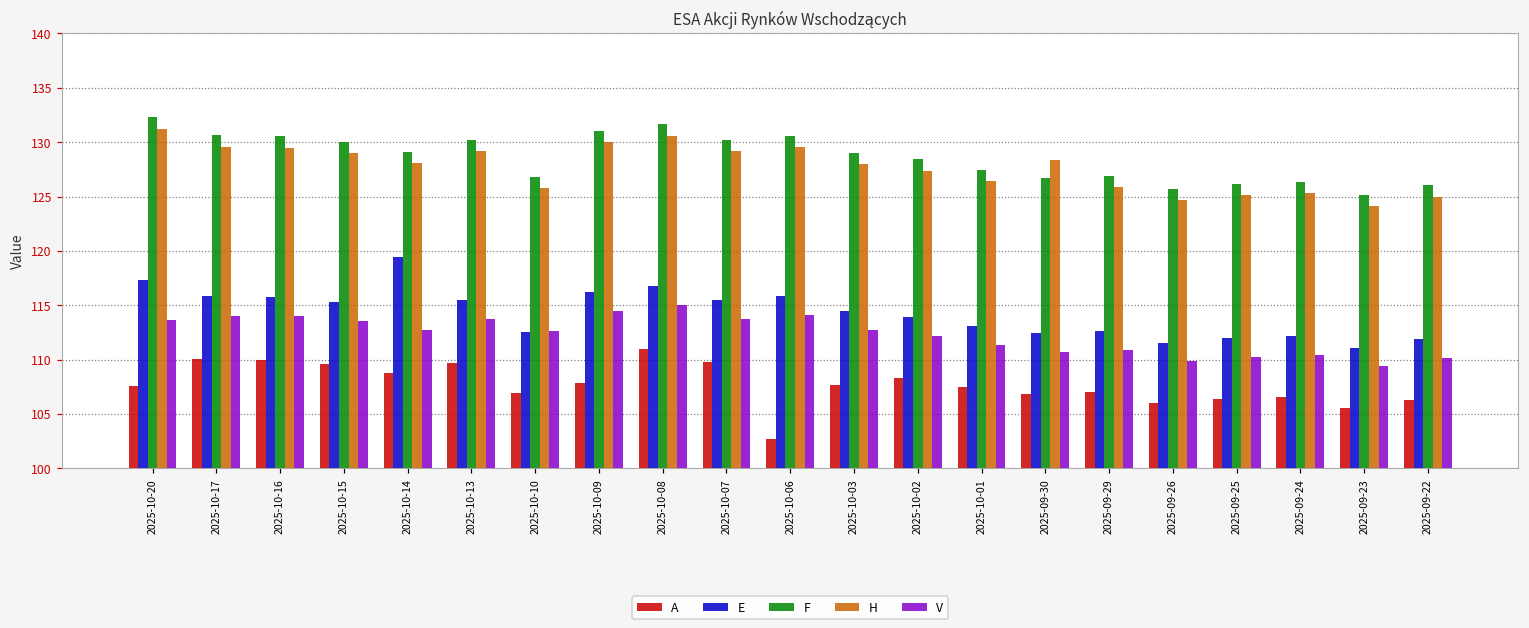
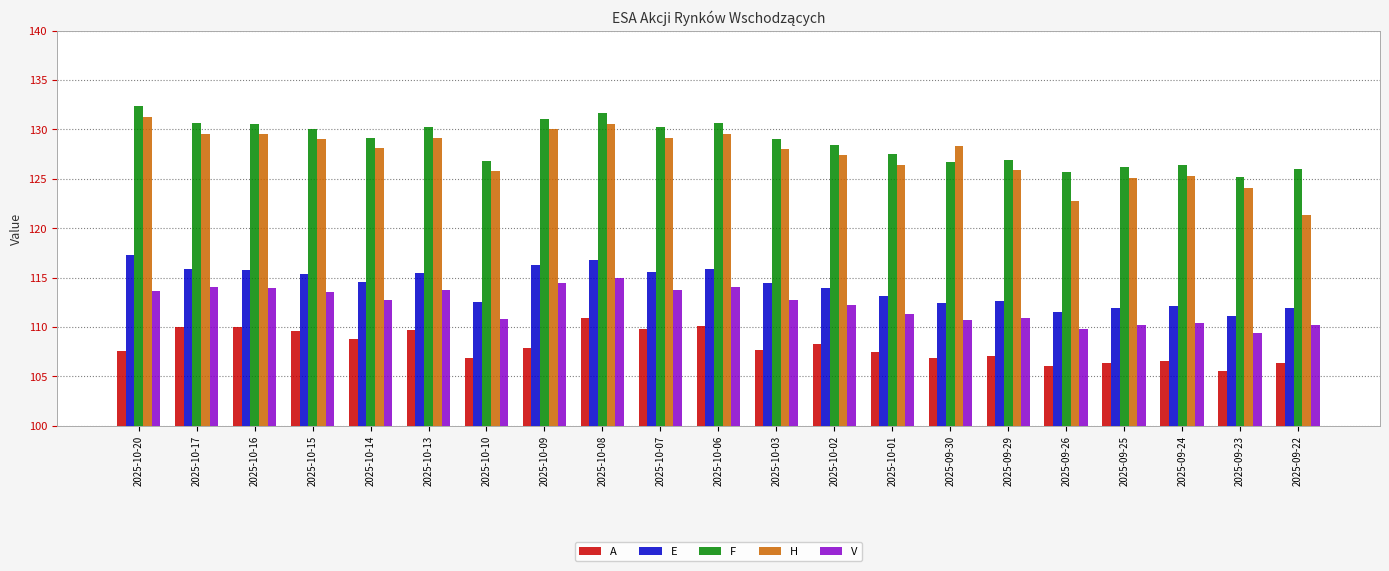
  {
    "A": {
      "2025-10-20": 108,
      "2025-10-17": 110,
      "2025-10-16": 110,
      "2025-10-15": 110,
      "2025-10-14": 109,
      "2025-10-13": 110,
      "2025-10-10": 107,
      "2025-10-09": 108,
      "2025-10-08": 111,
      "2025-10-07": 110,
-     "2025-10-06": 103,
+     "2025-10-06": 110,
      "2025-10-03": 108,
      "2025-10-02": 108,
      "2025-10-01": 107,
      "2025-09-30": 107,
      "2025-09-29": 107,
      "2025-09-26": 106,
      "2025-09-25": 106,
      "2025-09-24": 107,
      "2025-09-23": 106,
      "2025-09-22": 106
    },
    "E": {
      "2025-10-20": 117,
      "2025-10-17": 116,
      "2025-10-16": 116,
      "2025-10-15": 115,
-     "2025-10-14": 119,
+     "2025-10-14": 115,
      "2025-10-13": 116,
      "2025-10-10": 113,
      "2025-10-09": 116,
      "2025-10-08": 117,
      "2025-10-07": 116,
      "2025-10-06": 116,
      "2025-10-03": 115,
      "2025-10-02": 114,
      "2025-10-01": 113,
      "2025-09-30": 112,
      "2025-09-29": 113,
      "2025-09-26": 112,
      "2025-09-25": 112,
      "2025-09-24": 112,
      "2025-09-23": 111,
      "2025-09-22": 112
    },
    "F": {
      "2025-10-20": 132,
      "2025-10-17": 131,
      "2025-10-16": 131,
      "2025-10-15": 130,
      "2025-10-14": 129,
      "2025-10-13": 130,
      "2025-10-10": 127,
      "2025-10-09": 131,
      "2025-10-08": 132,
      "2025-10-07": 130,
      "2025-10-06": 131,
      "2025-10-03": 129,
      "2025-10-02": 128,
      "2025-10-01": 127,
      "2025-09-30": 127,
      "2025-09-29": 127,
      "2025-09-26": 126,
      "2025-09-25": 126,
      "2025-09-24": 126,
      "2025-09-23": 125,
      "2025-09-22": 126
    },
    "H": {
      "2025-10-20": 131,
      "2025-10-17": 130,
      "2025-10-16": 129,
      "2025-10-15": 129,
      "2025-10-14": 128,
      "2025-10-13": 129,
      "2025-10-10": 126,
      "2025-10-09": 130,
      "2025-10-08": 131,
      "2025-10-07": 129,
      "2025-10-06": 130,
      "2025-10-03": 128,
      "2025-10-02": 127,
      "2025-10-01": 126,
      "2025-09-30": 128,
      "2025-09-29": 126,
-     "2025-09-26": 125,
+     "2025-09-26": 123,
      "2025-09-25": 125,
      "2025-09-24": 125,
      "2025-09-23": 124,
-     "2025-09-22": 125
+     "2025-09-22": 121
    },
    "V": {
      "2025-10-20": 114,
      "2025-10-17": 114,
      "2025-10-16": 114,
      "2025-10-15": 114,
      "2025-10-14": 113,
      "2025-10-13": 114,
-     "2025-10-10": 113,
+     "2025-10-10": 111,
      "2025-10-09": 114,
      "2025-10-08": 115,
      "2025-10-07": 114,
      "2025-10-06": 114,
      "2025-10-03": 113,
      "2025-10-02": 112,
      "2025-10-01": 111,
      "2025-09-30": 111,
      "2025-09-29": 111,
      "2025-09-26": 110,
      "2025-09-25": 110,
      "2025-09-24": 110,
      "2025-09-23": 109,
      "2025-09-22": 110
    }
  }
